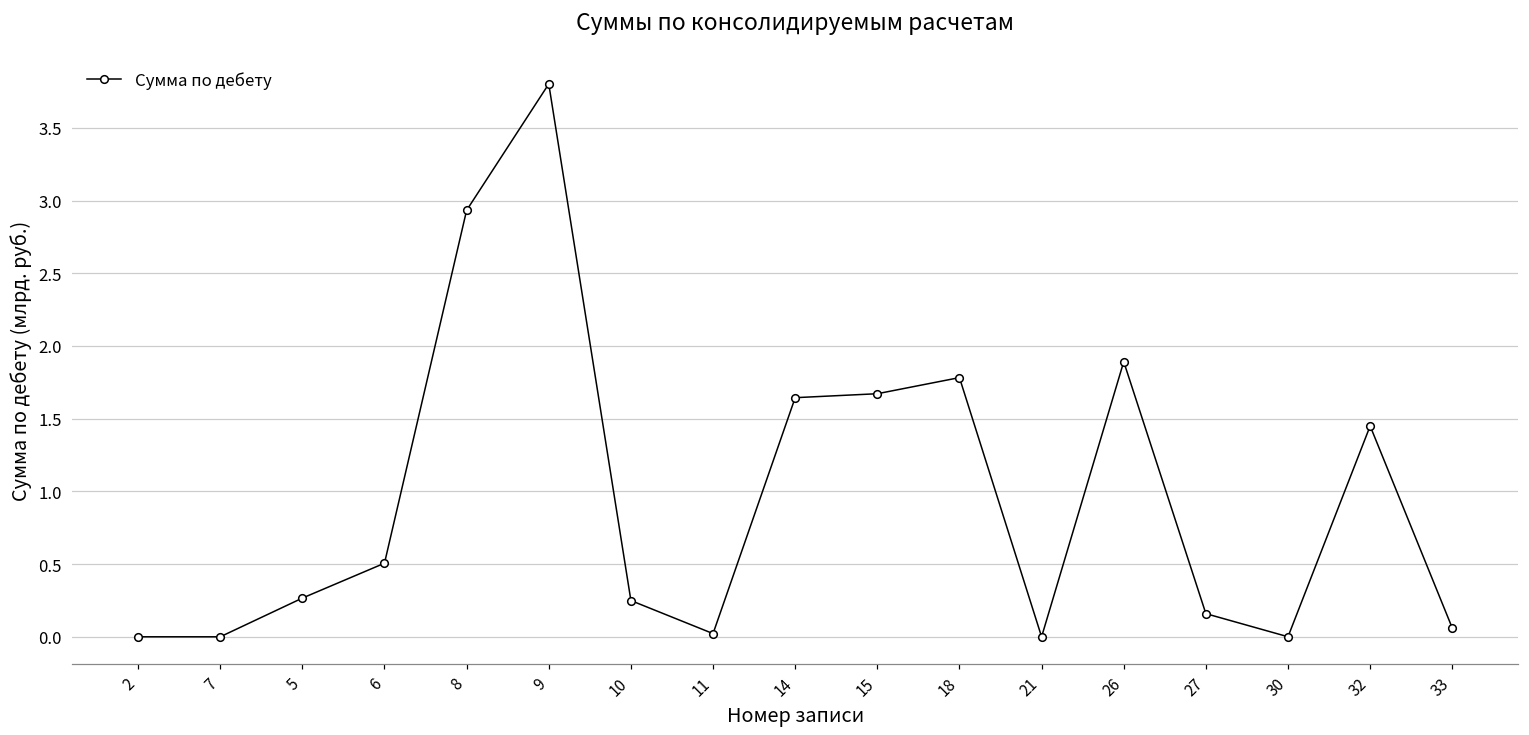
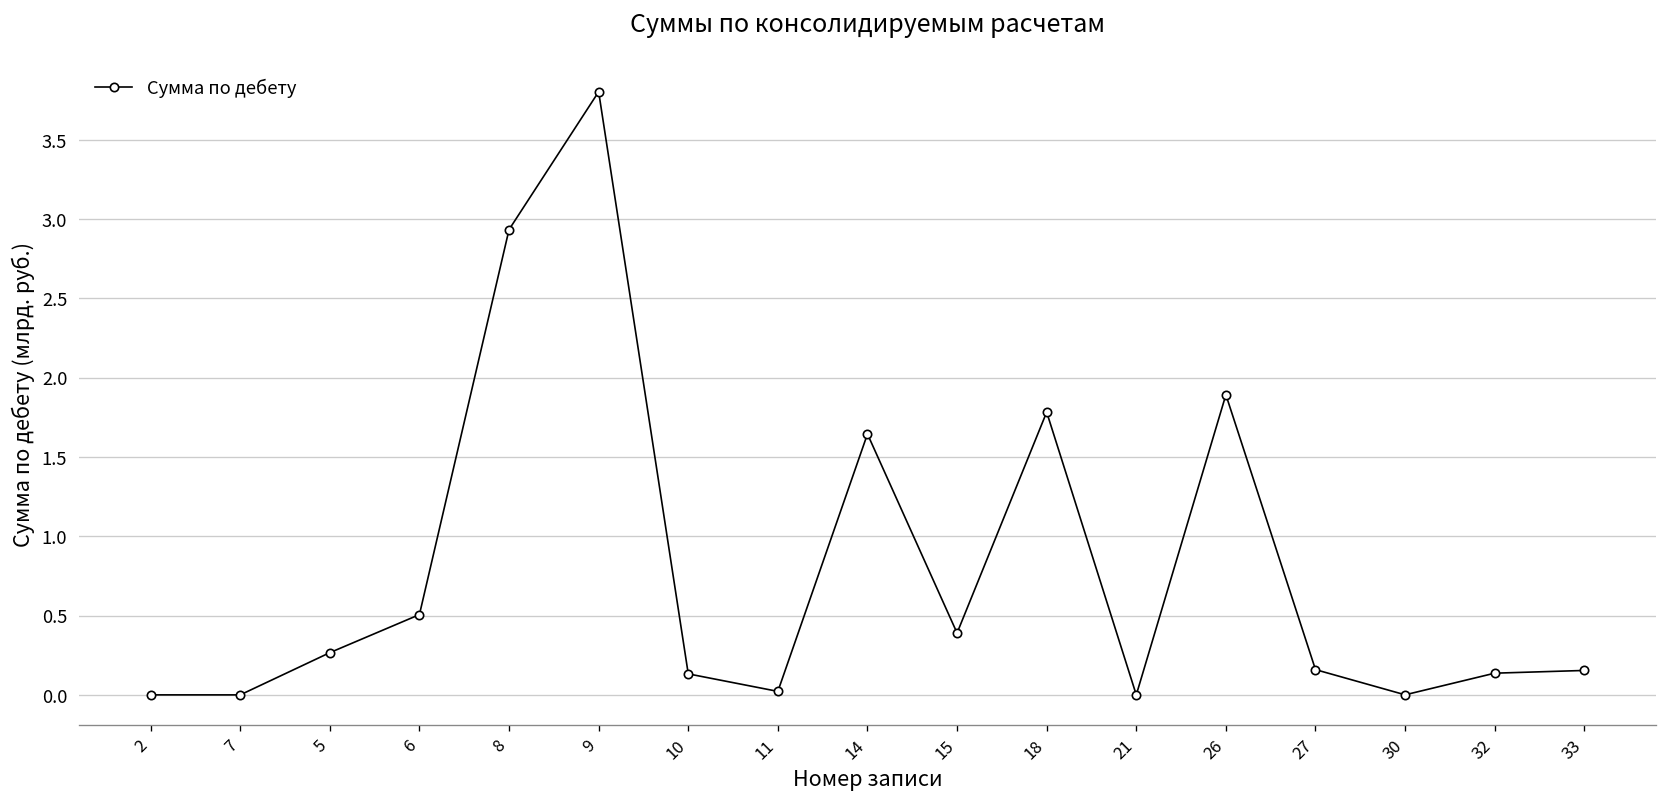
  {
    "2": 0.00,
    "7": 0.00,
    "5": 0.27,
    "6": 0.51,
    "8": 2.93,
    "9": 3.80,
-   "10": 0.25,
+   "10": 0.13,
    "11": 0.02,
    "14": 1.64,
-   "15": 1.67,
+   "15": 0.39,
    "18": 1.78,
    "21": 0.00,
    "26": 1.89,
    "27": 0.16,
    "30": 0.00,
-   "32": 1.45,
-   "33": 0.06
+   "32": 0.14,
+   "33": 0.15
  }
